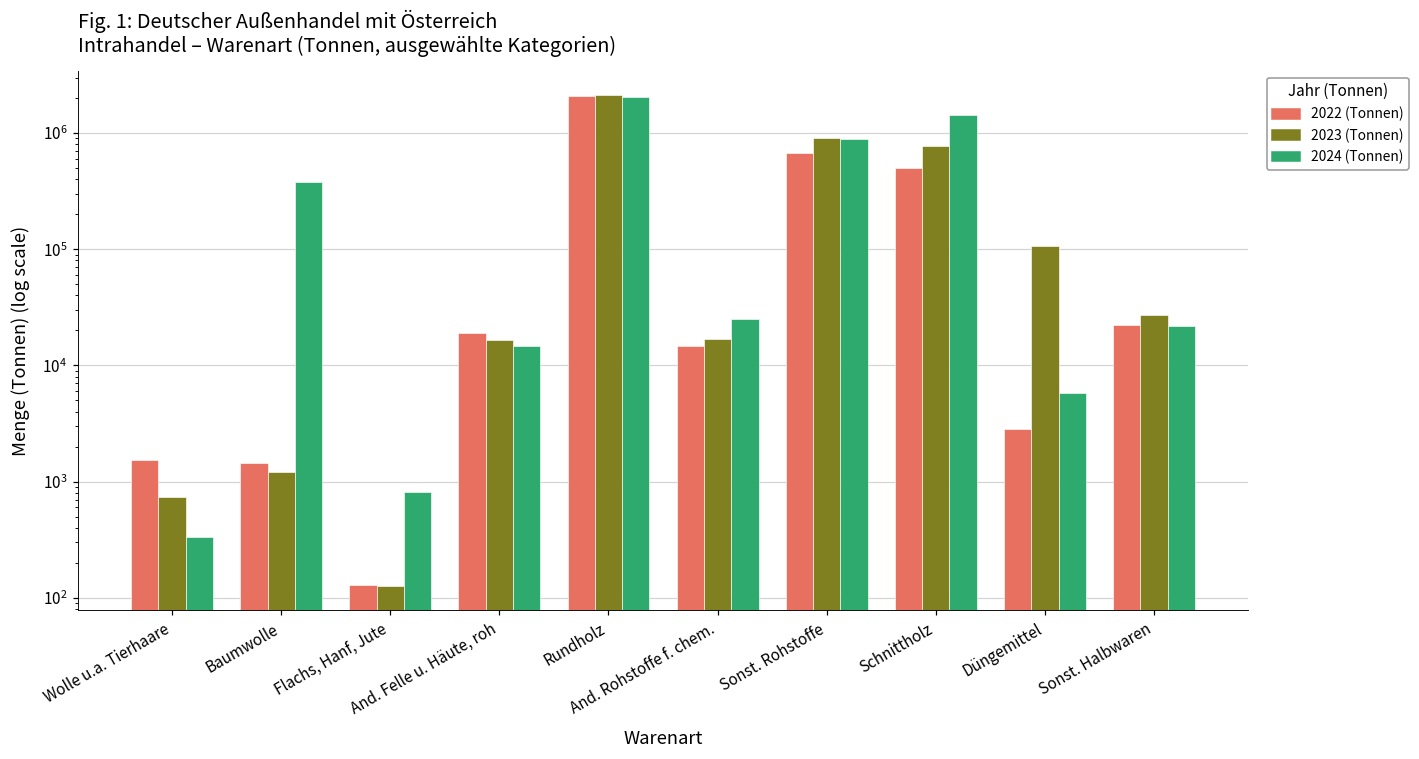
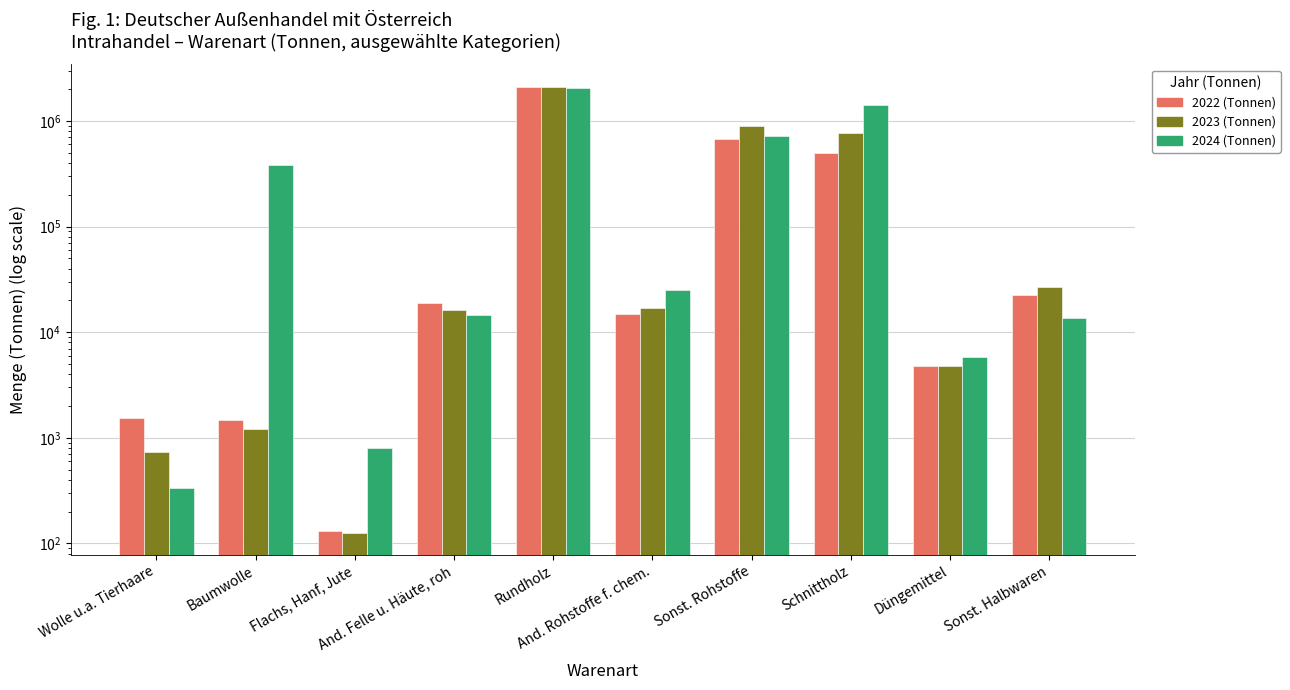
  {
    "2022 (Tonnen)": {
      "Wolle u.a. Tierhaare": 1500,
      "Baumwolle": 1500,
      "Flachs, Hanf, Jute": 130,
      "And. Felle u. Häute, roh": 19000,
      "Rundholz": 2100000,
      "And. Rohstoffe f. chem.": 15000,
      "Sonst. Rohstoffe": 700000,
      "Schnittholz": 500000,
-     "Düngemittel": 2800,
+     "Düngemittel": 5000,
      "Sonst. Halbwaren": 22000
    },
    "2023 (Tonnen)": {
      "Wolle u.a. Tierhaare": 700,
      "Baumwolle": 1200,
      "Flachs, Hanf, Jute": 130,
      "And. Felle u. Häute, roh": 16000,
      "Rundholz": 2100000,
      "And. Rohstoffe f. chem.": 17000,
      "Sonst. Rohstoffe": 900000,
      "Schnittholz": 800000,
-     "Düngemittel": 110000,
+     "Düngemittel": 5000,
      "Sonst. Halbwaren": 27000
    },
    "2024 (Tonnen)": {
      "Wolle u.a. Tierhaare": 340,
      "Baumwolle": 380000,
      "Flachs, Hanf, Jute": 800,
      "And. Felle u. Häute, roh": 15000,
      "Rundholz": 2000000,
      "And. Rohstoffe f. chem.": 25000,
-     "Sonst. Rohstoffe": 900000,
+     "Sonst. Rohstoffe": 700000,
      "Schnittholz": 1400000,
      "Düngemittel": 6000,
-     "Sonst. Halbwaren": 22000
+     "Sonst. Halbwaren": 14000
    }
  }
